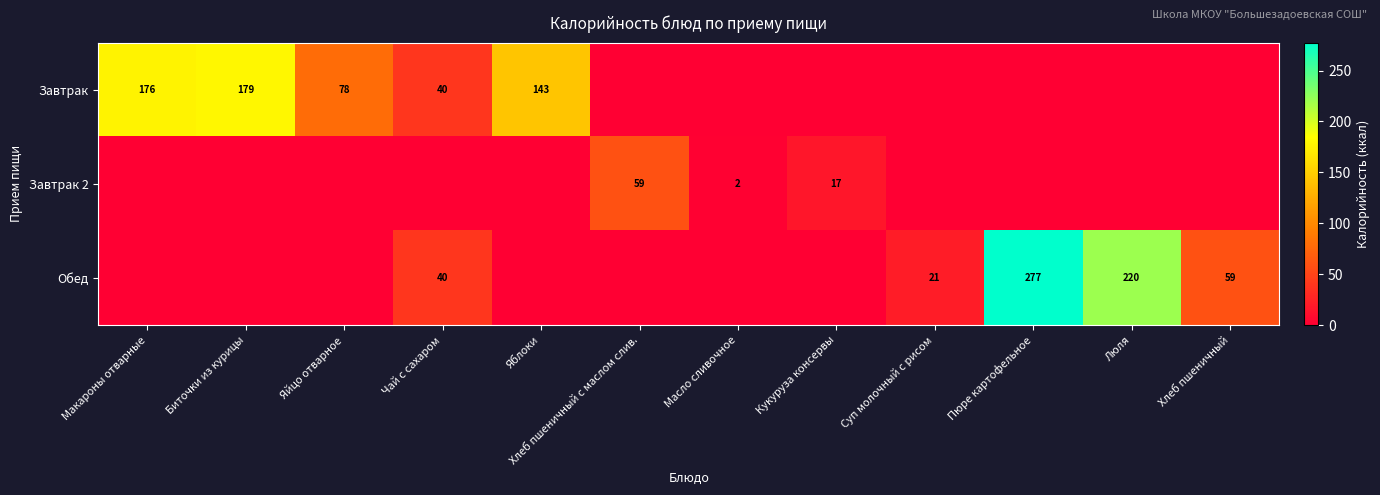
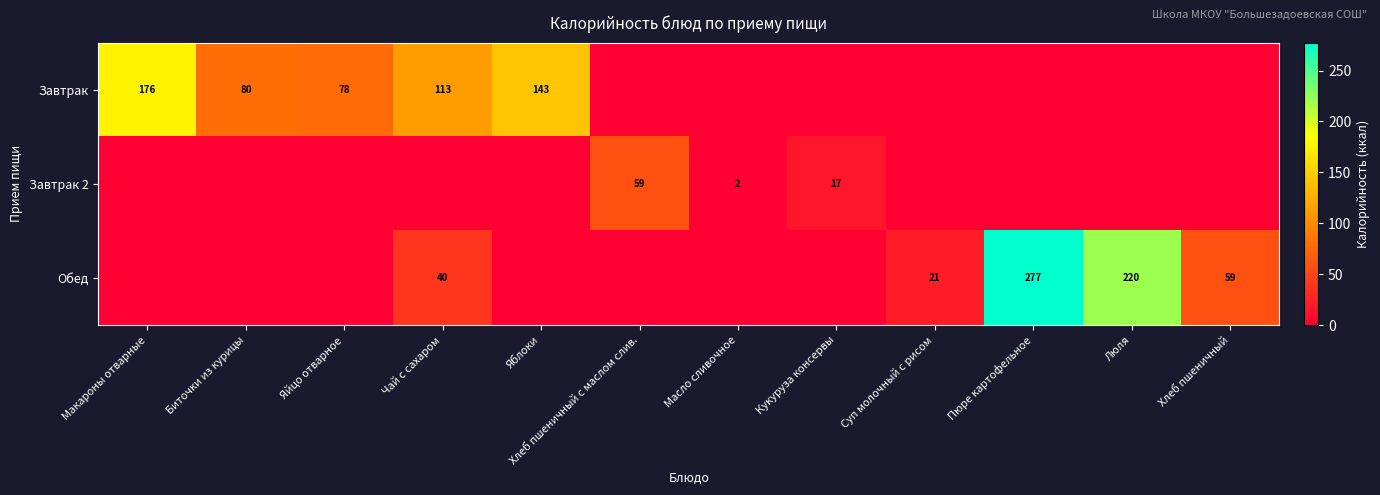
  {
    "Завтрак": {
      "Макароны отварные": 176,
-     "Биточки из курицы": 179,
+     "Биточки из курицы": 80,
      "Яйцо отварное": 78,
-     "Чай с сахаром": 40,
+     "Чай с сахаром": 113,
      "Яблоки": 143
    },
    "Завтрак 2": {
      "Хлеб пшеничный с маслом слив.": 59,
      "Масло сливочное": 2,
      "Кукуруза консервы": 17
    },
    "Обед": {
      "Чай с сахаром": 40,
      "Суп молочный с рисом": 21,
      "Пюре картофельное": 277,
      "Люля": 220,
      "Хлеб пшеничный": 59
    }
  }
